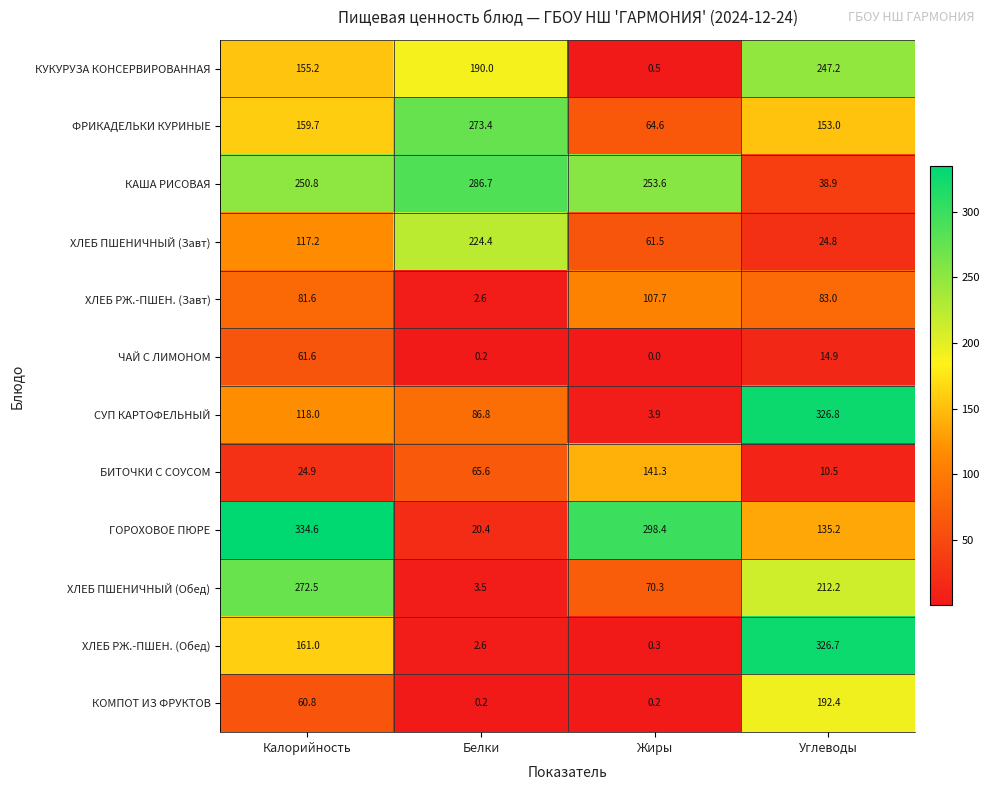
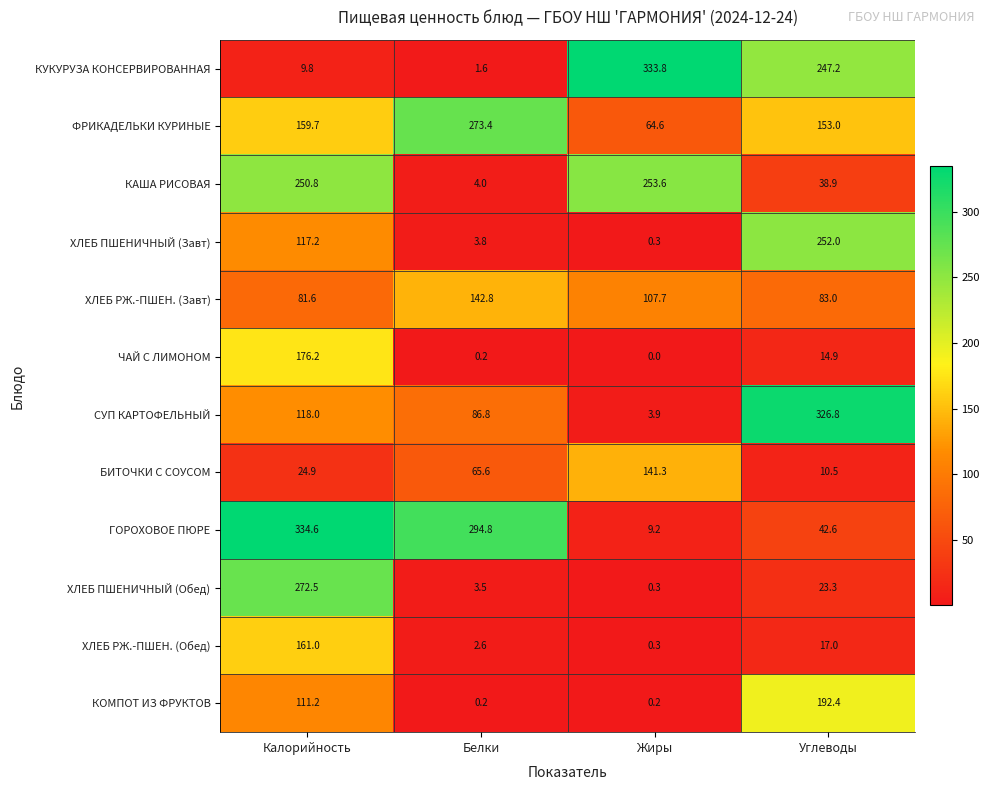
  {
    "КУКУРУЗА КОНСЕРВИРОВАННАЯ": {
-     "Калорийность": 155.2,
-     "Белки": 190.0,
-     "Жиры": 0.5,
+     "Калорийность": 9.8,
+     "Белки": 1.6,
+     "Жиры": 333.8,
      "Углеводы": 247.2
    },
    "ФРИКАДЕЛЬКИ КУРИНЫЕ": {
      "Калорийность": 159.7,
      "Белки": 273.4,
      "Жиры": 64.6,
      "Углеводы": 153.0
    },
    "КАША РИСОВАЯ": {
      "Калорийность": 250.8,
-     "Белки": 286.7,
+     "Белки": 4.0,
      "Жиры": 253.6,
      "Углеводы": 38.9
    },
    "ХЛЕБ ПШЕНИЧНЫЙ (Завт)": {
      "Калорийность": 117.2,
-     "Белки": 224.4,
-     "Жиры": 61.5,
-     "Углеводы": 24.8
+     "Белки": 3.8,
+     "Жиры": 0.3,
+     "Углеводы": 252.0
    },
    "ХЛЕБ РЖ.-ПШЕН. (Завт)": {
      "Калорийность": 81.6,
-     "Белки": 2.6,
+     "Белки": 142.8,
      "Жиры": 107.7,
      "Углеводы": 83.0
    },
    "ЧАЙ С ЛИМОНОМ": {
-     "Калорийность": 61.6,
+     "Калорийность": 176.2,
      "Белки": 0.2,
      "Жиры": 0.0,
      "Углеводы": 14.9
    },
    "СУП КАРТОФЕЛЬНЫЙ": {
      "Калорийность": 118.0,
      "Белки": 86.8,
      "Жиры": 3.9,
      "Углеводы": 326.8
    },
    "БИТОЧКИ С СОУСОМ": {
      "Калорийность": 24.9,
      "Белки": 65.6,
      "Жиры": 141.3,
      "Углеводы": 10.5
    },
    "ГОРОХОВОЕ ПЮРЕ": {
      "Калорийность": 334.6,
-     "Белки": 20.4,
-     "Жиры": 298.4,
-     "Углеводы": 135.2
+     "Белки": 294.8,
+     "Жиры": 9.2,
+     "Углеводы": 42.6
    },
    "ХЛЕБ ПШЕНИЧНЫЙ (Обед)": {
      "Калорийность": 272.5,
      "Белки": 3.5,
-     "Жиры": 70.3,
-     "Углеводы": 212.2
+     "Жиры": 0.3,
+     "Углеводы": 23.3
    },
    "ХЛЕБ РЖ.-ПШЕН. (Обед)": {
      "Калорийность": 161.0,
      "Белки": 2.6,
      "Жиры": 0.3,
-     "Углеводы": 326.7
+     "Углеводы": 17.0
    },
    "КОМПОТ ИЗ ФРУКТОВ": {
-     "Калорийность": 60.8,
+     "Калорийность": 111.2,
      "Белки": 0.2,
      "Жиры": 0.2,
      "Углеводы": 192.4
    }
  }
